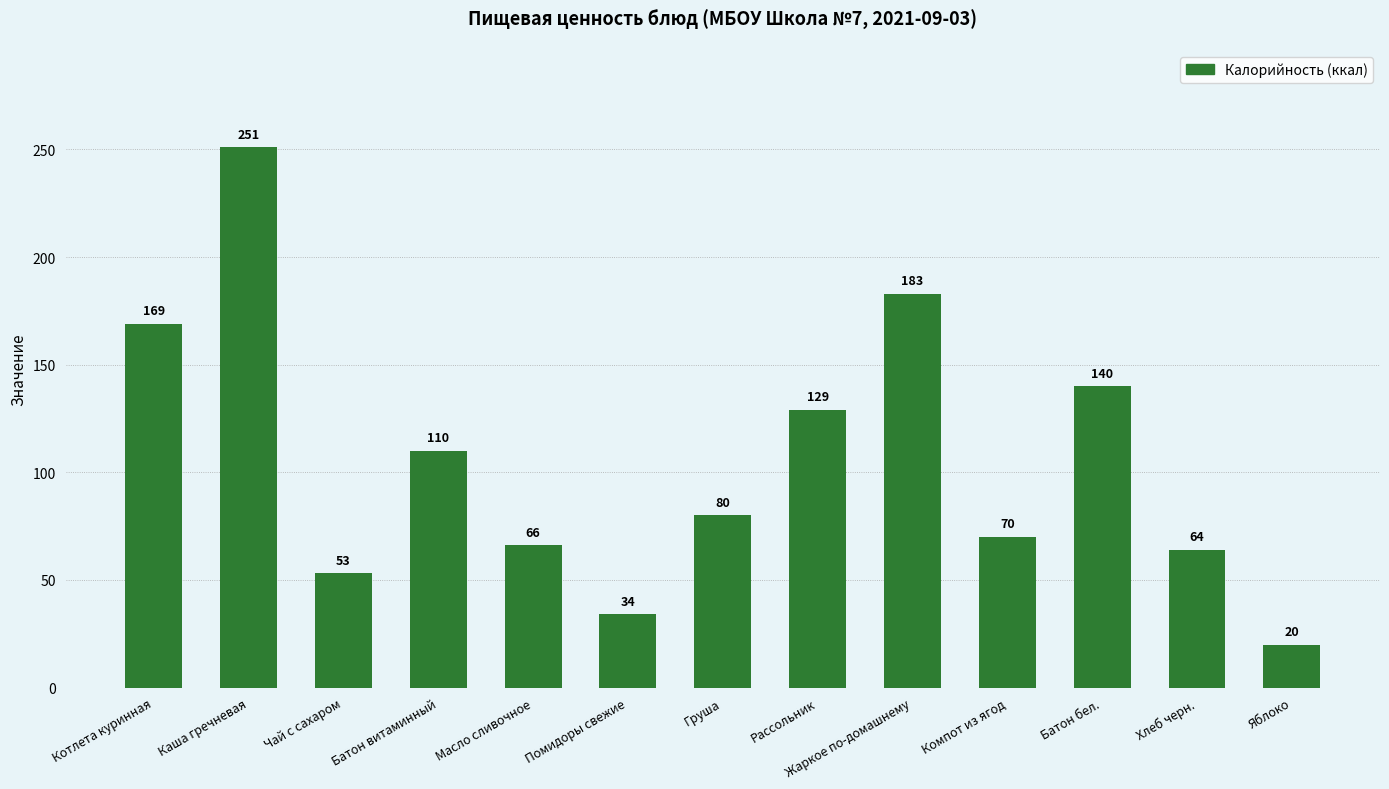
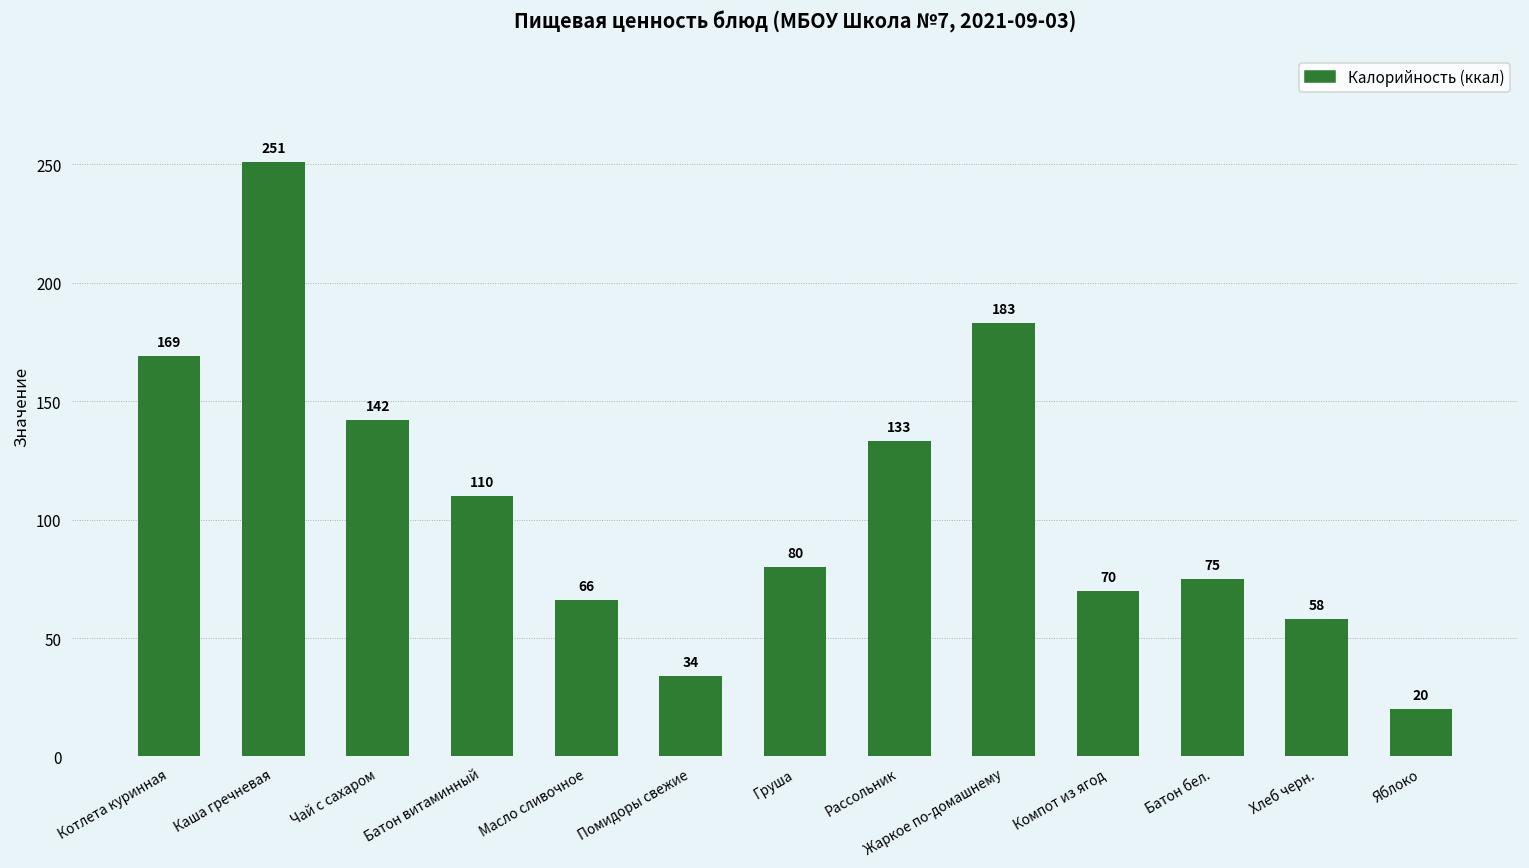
  {
    "Котлета куринная": 169,
    "Каша гречневая": 251,
-   "Чай с сахаром": 53,
+   "Чай с сахаром": 142,
    "Батон витаминный": 110,
    "Масло сливочное": 66,
    "Помидоры свежие": 34,
    "Груша": 80,
-   "Рассольник": 129,
+   "Рассольник": 133,
    "Жаркое по-домашнему": 183,
    "Компот из ягод": 70,
-   "Батон бел.": 140,
-   "Хлеб черн.": 64,
+   "Батон бел.": 75,
+   "Хлеб черн.": 58,
    "Яблоко": 20
  }
